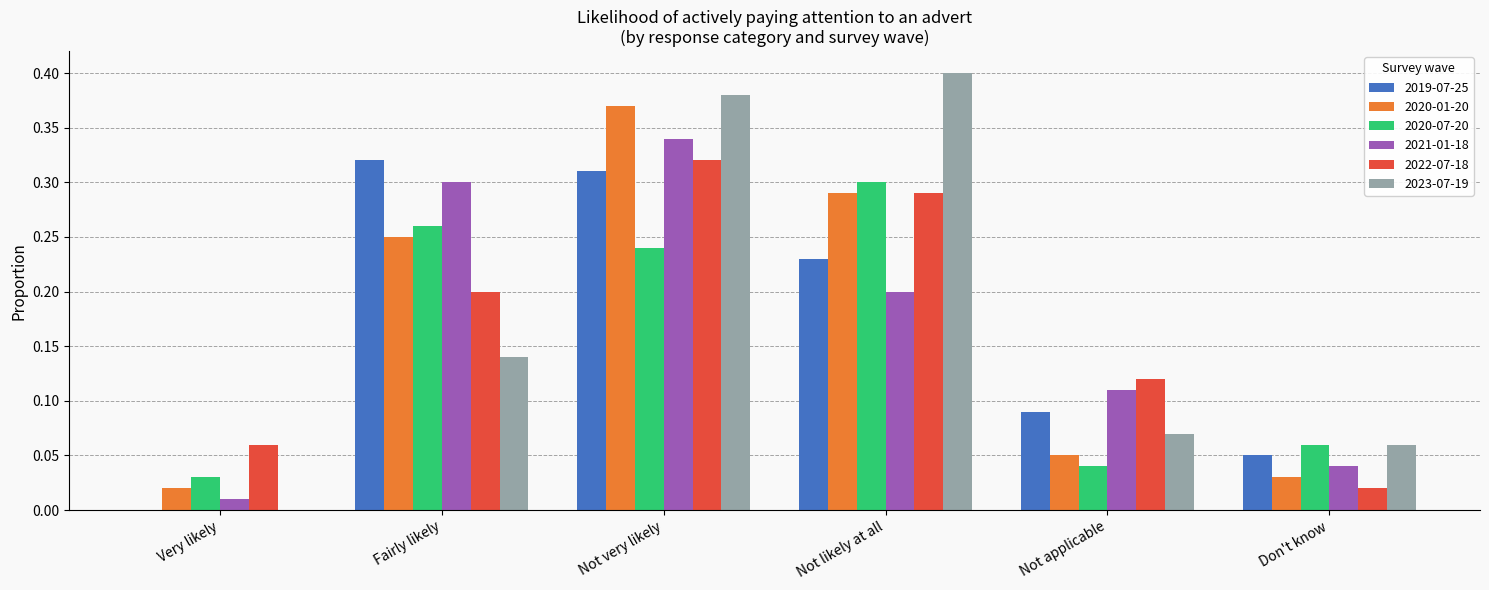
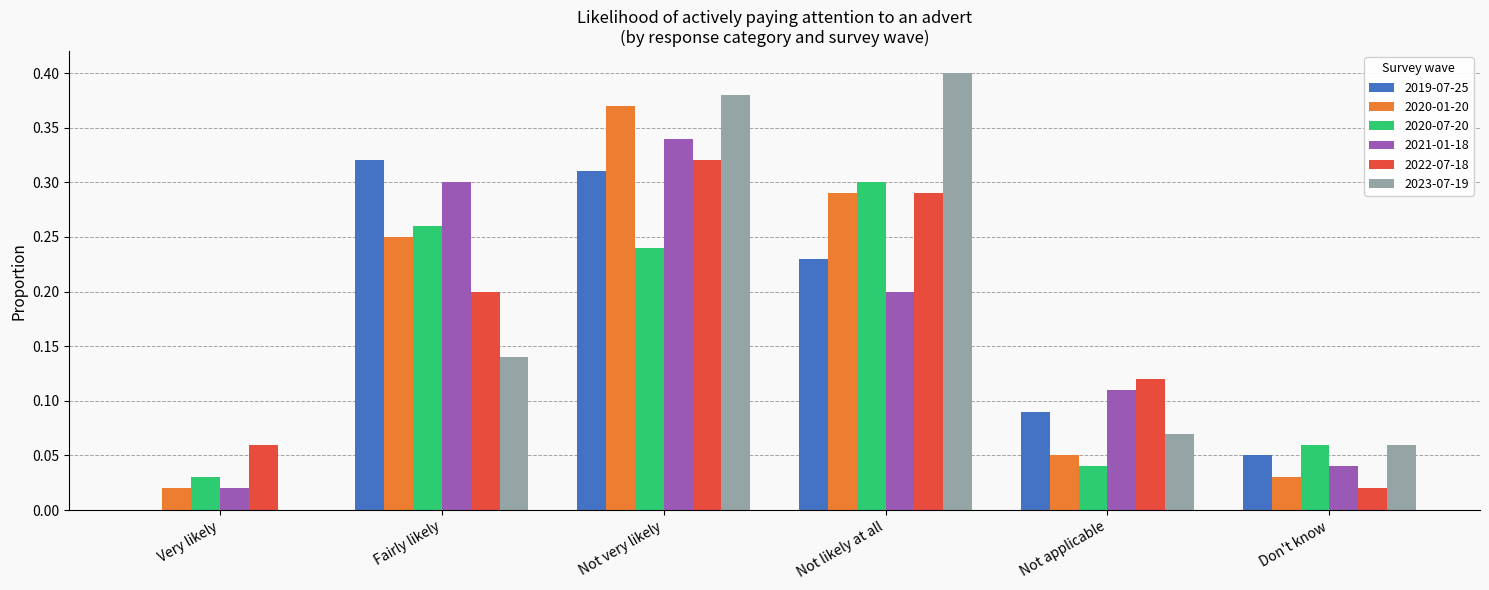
  {
    "2019-07-25": {
      "Very likely": 0.00,
      "Fairly likely": 0.32,
      "Not very likely": 0.31,
      "Not likely at all": 0.23,
      "Not applicable": 0.09,
      "Don't know": 0.05
    },
    "2020-07-20": {
      "Very likely": 0.03,
      "Fairly likely": 0.26,
      "Not very likely": 0.24,
      "Not likely at all": 0.30,
      "Not applicable": 0.04,
      "Don't know": 0.06
    },
    "2021-01-18": {
-     "Very likely": 0.01,
+     "Very likely": 0.02,
      "Fairly likely": 0.30,
      "Not very likely": 0.34,
      "Not likely at all": 0.20,
      "Not applicable": 0.11,
      "Don't know": 0.04
    },
    "2023-07-19": {
      "Very likely": 0.00,
      "Fairly likely": 0.14,
      "Not very likely": 0.38,
      "Not likely at all": 0.40,
      "Not applicable": 0.07,
      "Don't know": 0.06
    }
  }
